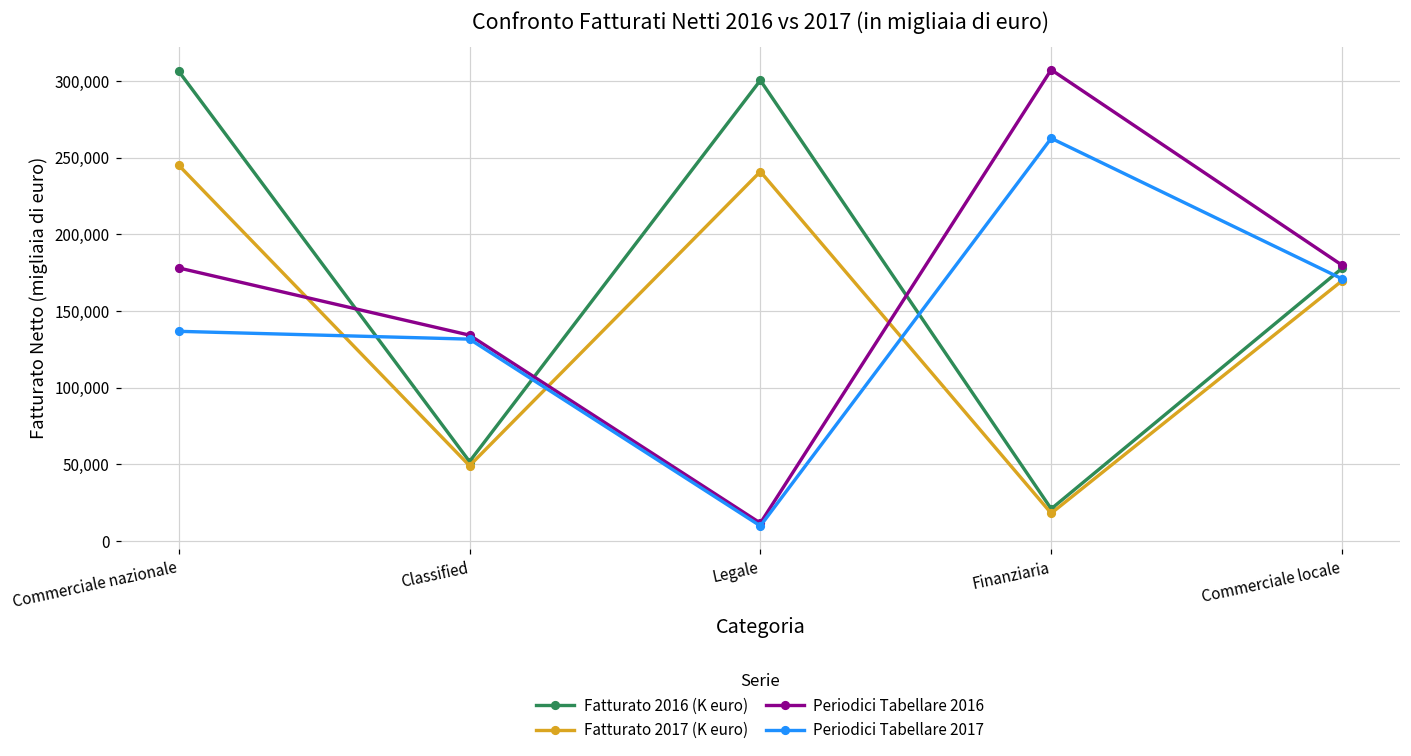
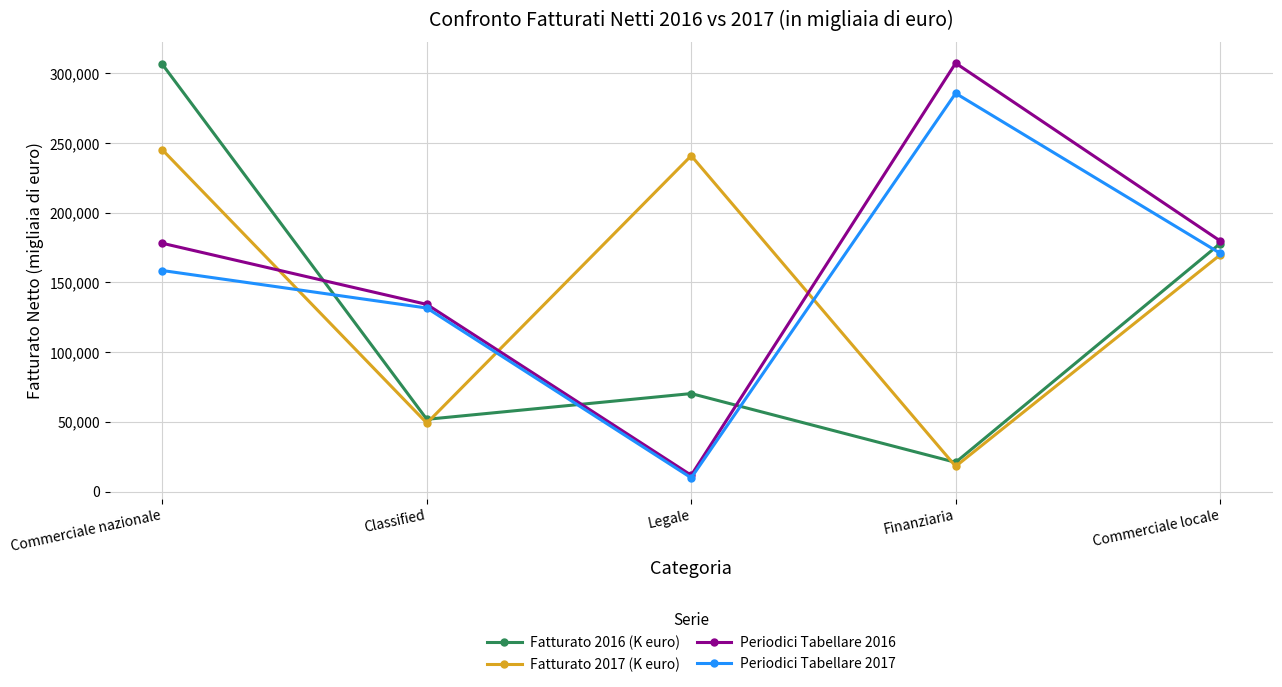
  {
    "Fatturato 2016 (K euro)": {
      "Commerciale nazionale": "306,000",
      "Classified": "52,000",
-     "Legale": "300,000",
+     "Legale": "70,000",
      "Finanziaria": "21,000",
      "Commerciale locale": "178,000"
    },
    "Fatturato 2017 (K euro)": {
      "Commerciale nazionale": "245,000",
      "Classified": "49,000",
      "Legale": "241,000",
      "Finanziaria": "18,000"
    },
    "Periodici Tabellare 2016": {
      "Commerciale nazionale": "178,000",
      "Classified": "134,000",
      "Legale": "12,000",
      "Finanziaria": "307,000",
      "Commerciale locale": "180,000"
    },
    "Periodici Tabellare 2017": {
-     "Commerciale nazionale": "137,000",
+     "Commerciale nazionale": "159,000",
      "Classified": "132,000",
      "Legale": "10,000",
-     "Finanziaria": "263,000"
+     "Finanziaria": "286,000"
    }
  }
